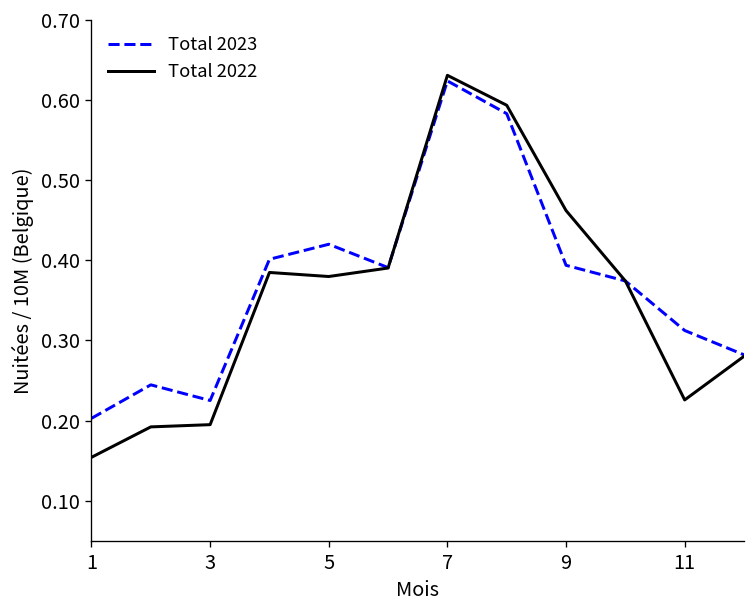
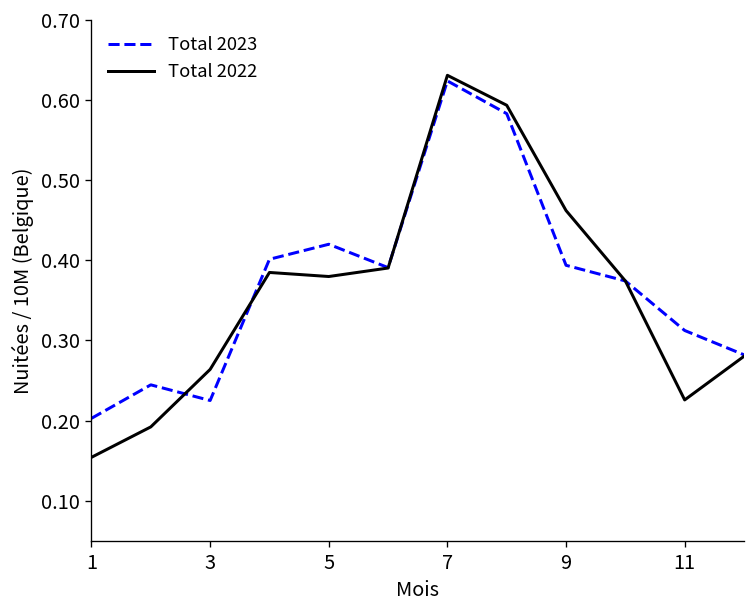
  {
    "Total 2023": {
      "1": 0.20,
      "3": 0.23,
      "5": 0.42,
      "7": 0.62,
      "9": 0.39,
      "11": 0.31
    },
    "Total 2022": {
      "1": 0.15,
-     "3": 0.19,
+     "3": 0.26,
      "5": 0.38,
      "7": 0.63,
      "9": 0.46,
      "11": 0.23
    }
  }
